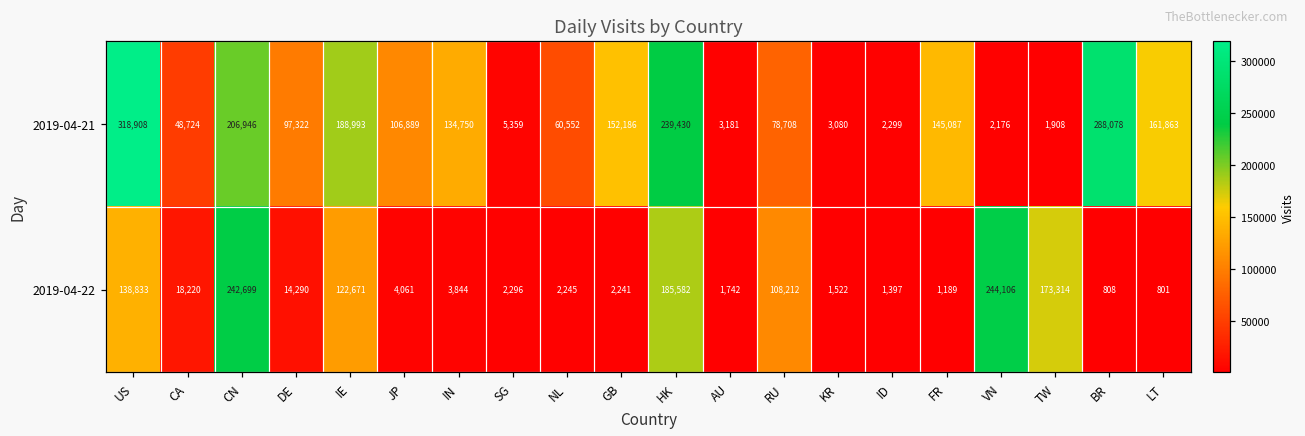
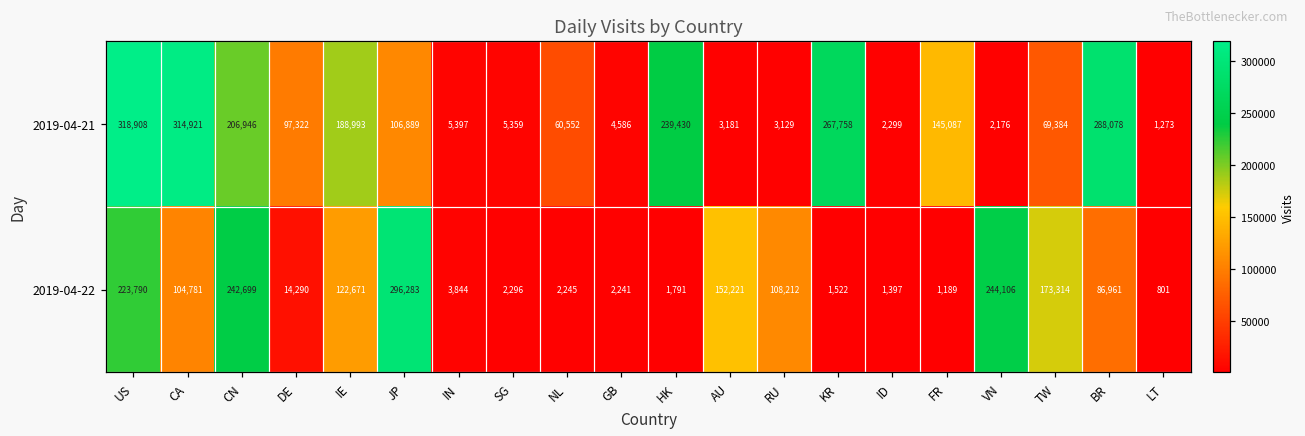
  {
    "2019-04-21": {
      "US": "318,908",
-     "CA": "48,724",
+     "CA": "314,921",
      "CN": "206,946",
      "DE": "97,322",
      "IE": "188,993",
      "JP": "106,889",
-     "IN": "134,750",
+     "IN": "5,397",
      "SG": "5,359",
      "NL": "60,552",
-     "GB": "152,186",
+     "GB": "4,586",
      "HK": "239,430",
      "AU": "3,181",
-     "RU": "78,708",
-     "KR": "3,080",
+     "RU": "3,129",
+     "KR": "267,758",
      "ID": "2,299",
      "FR": "145,087",
      "VN": "2,176",
-     "TW": "1,908",
+     "TW": "69,384",
      "BR": "288,078",
-     "LT": "161,863"
+     "LT": "1,273"
    },
    "2019-04-22": {
-     "US": "138,833",
-     "CA": "18,220",
+     "US": "223,790",
+     "CA": "104,781",
      "CN": "242,699",
      "DE": "14,290",
      "IE": "122,671",
-     "JP": "4,061",
+     "JP": "296,283",
      "IN": "3,844",
      "SG": "2,296",
      "NL": "2,245",
      "GB": "2,241",
-     "HK": "185,582",
-     "AU": "1,742",
+     "HK": "1,791",
+     "AU": "152,221",
      "RU": "108,212",
      "KR": "1,522",
      "ID": "1,397",
      "FR": "1,189",
      "VN": "244,106",
      "TW": "173,314",
-     "BR": "808",
+     "BR": "86,961",
      "LT": "801"
    }
  }
